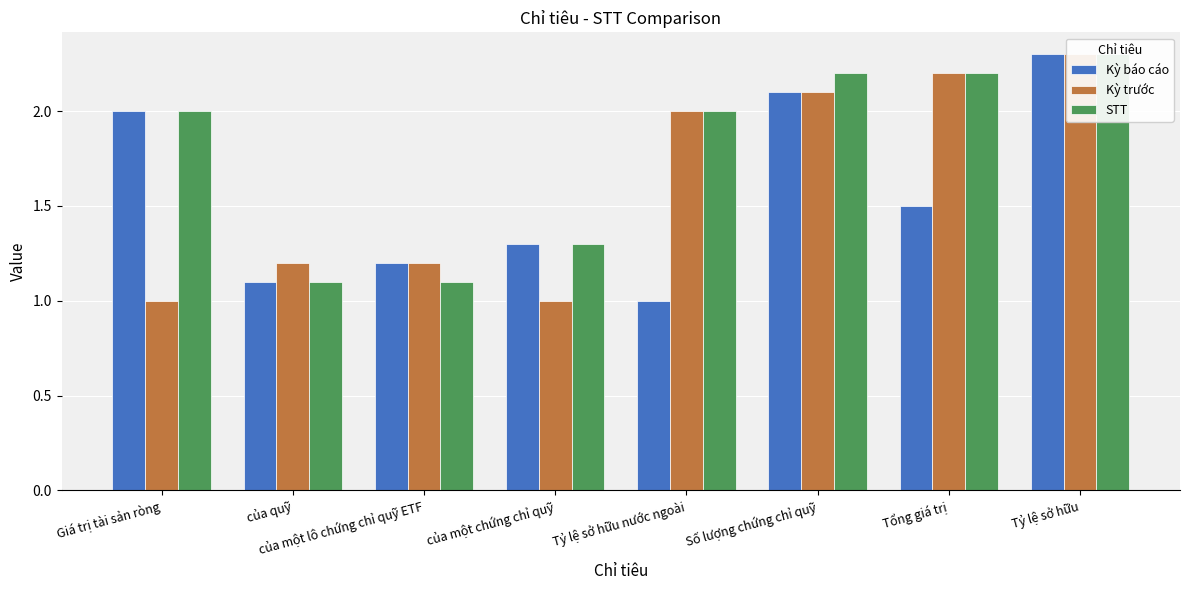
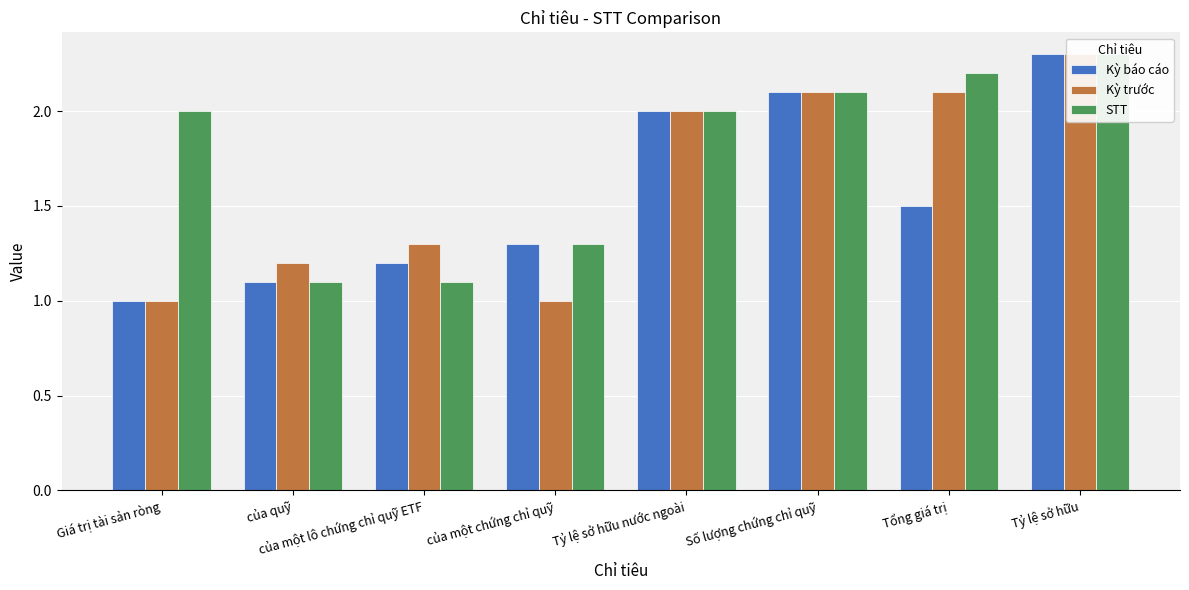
  {
    "Kỳ báo cáo": {
-     "Giá trị tài sản ròng": 2,
+     "Giá trị tài sản ròng": 1,
      "của quỹ": 1.10,
      "của một lô chứng chỉ quỹ ETF": 1.20,
      "của một chứng chỉ quỹ": 1.30,
-     "Tỷ lệ sở hữu nước ngoài": 1,
+     "Tỷ lệ sở hữu nước ngoài": 2,
      "Số lượng chứng chỉ quỹ": 2.10,
      "Tổng giá trị": 1.50,
      "Tỷ lệ sở hữu": 2.30
    },
    "Kỳ trước": {
      "Giá trị tài sản ròng": 1.0,
      "của quỹ": 1.2,
-     "của một lô chứng chỉ quỹ ETF": 1.2,
+     "của một lô chứng chỉ quỹ ETF": 1.3,
      "của một chứng chỉ quỹ": 1.0,
      "Tỷ lệ sở hữu nước ngoài": 2.0,
      "Số lượng chứng chỉ quỹ": 2.1,
-     "Tổng giá trị": 2.2
+     "Tổng giá trị": 2.1
    },
    "STT": {
      "Giá trị tài sản ròng": 2.0,
      "của quỹ": 1.1,
      "của một lô chứng chỉ quỹ ETF": 1.1,
      "của một chứng chỉ quỹ": 1.3,
      "Tỷ lệ sở hữu nước ngoài": 2.0,
-     "Số lượng chứng chỉ quỹ": 2.2,
+     "Số lượng chứng chỉ quỹ": 2.1,
      "Tổng giá trị": 2.2
    }
  }
